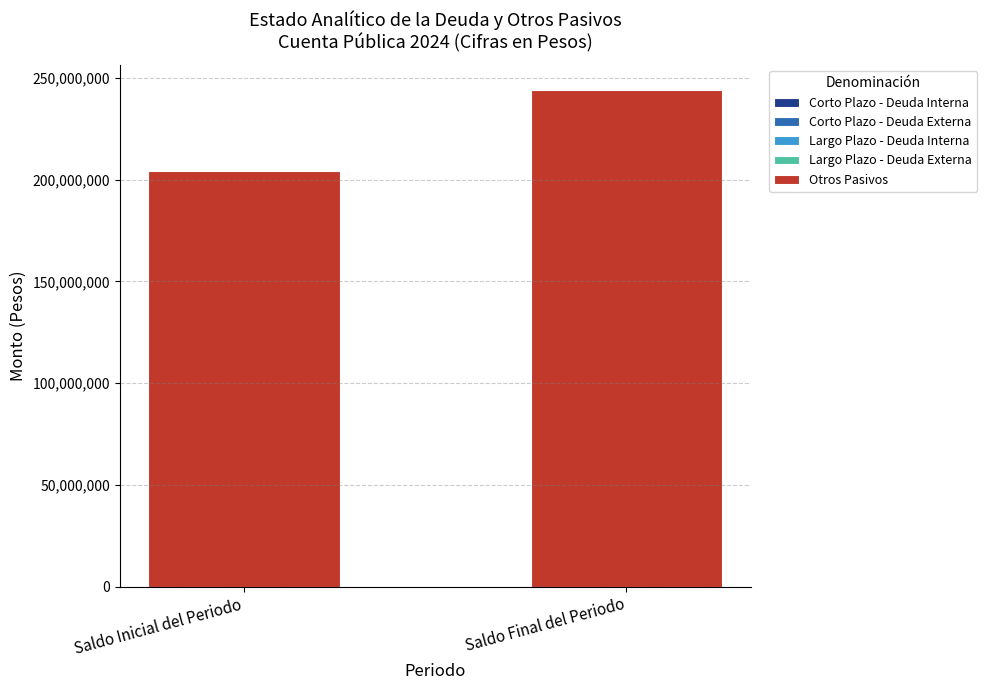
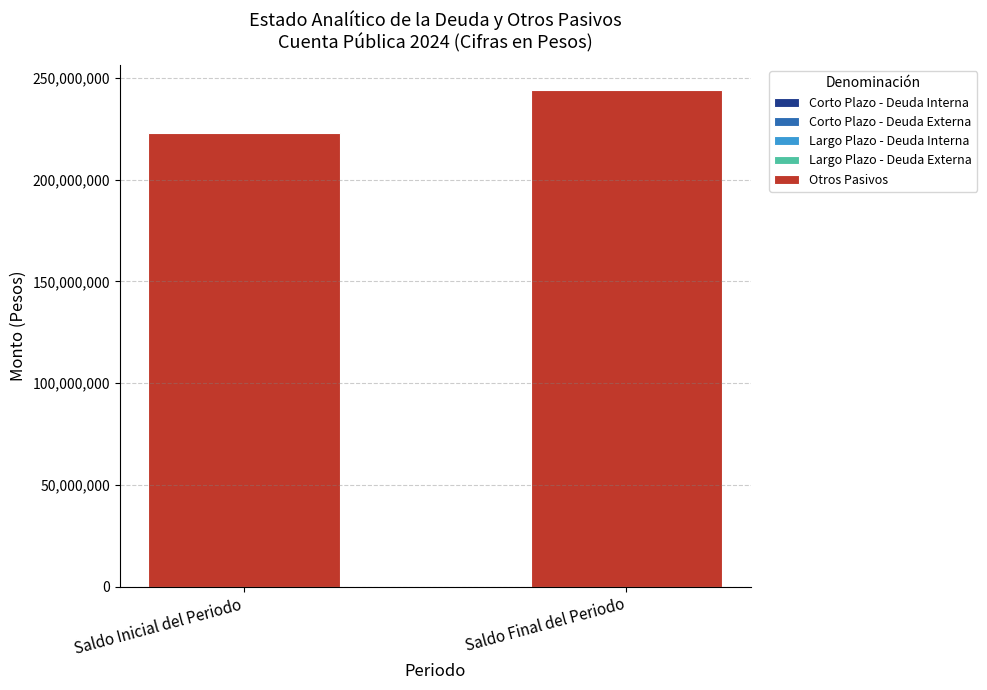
  {
    "Largo Plazo - Deuda Externa": {
      "Saldo Inicial del Periodo": "0",
      "Saldo Final del Periodo": "0"
    },
    "Otros Pasivos": {
-     "Saldo Inicial del Periodo": "205,000,000",
+     "Saldo Inicial del Periodo": "223,000,000",
      "Saldo Final del Periodo": "244,000,000"
    }
  }
